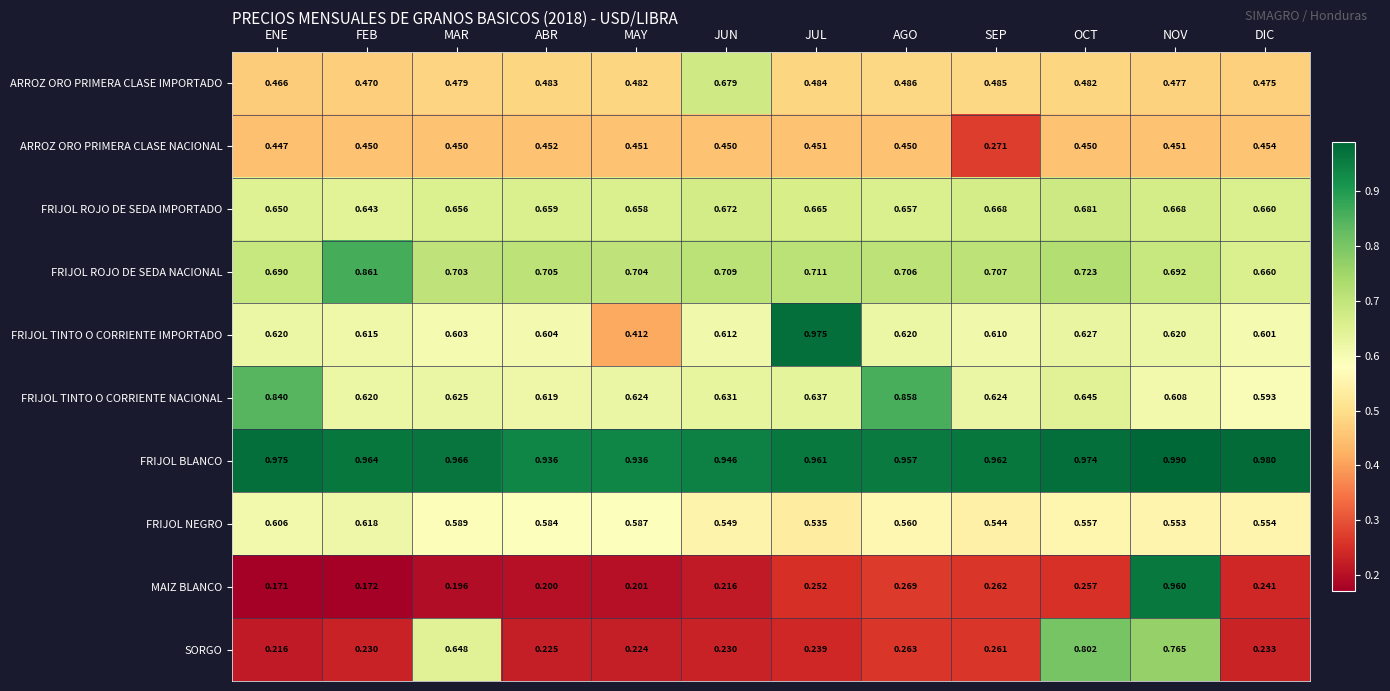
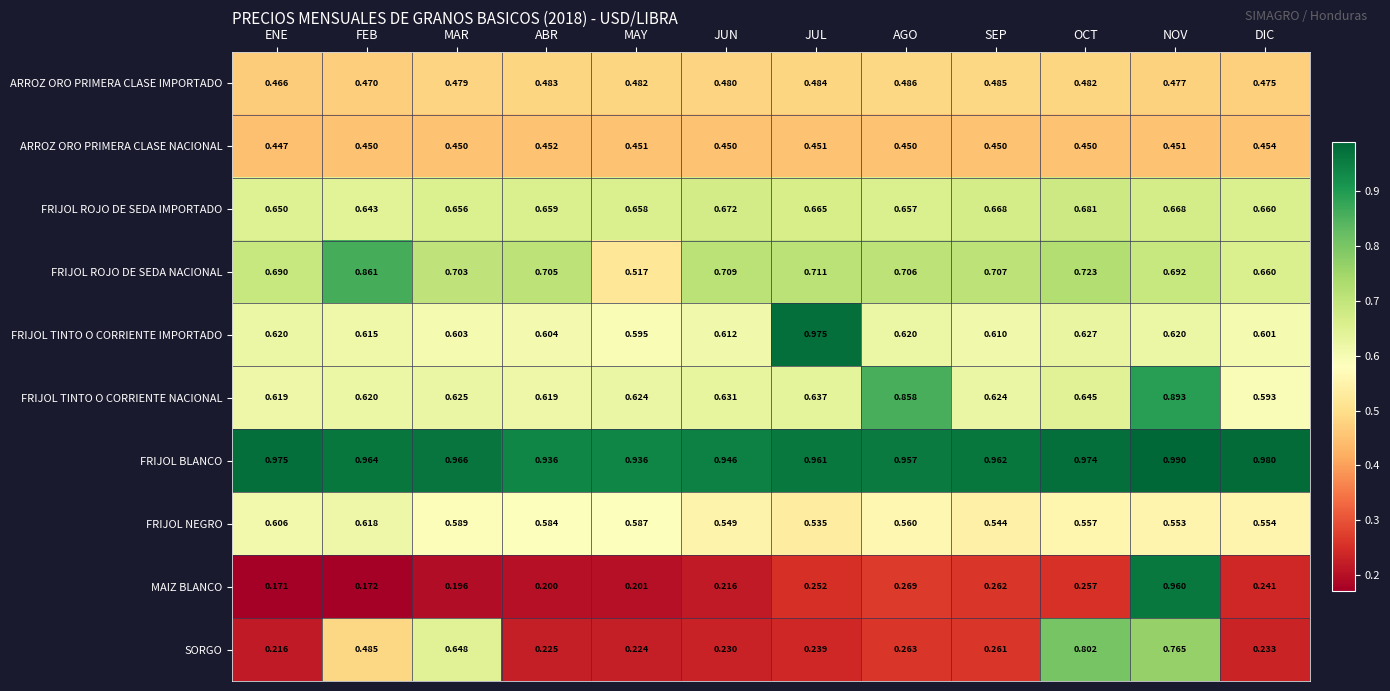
  {
    "ARROZ ORO PRIMERA CLASE IMPORTADO": {
      "ENE": 0.466,
      "FEB": 0.470,
      "MAR": 0.479,
      "ABR": 0.483,
      "MAY": 0.482,
-     "JUN": 0.679,
+     "JUN": 0.480,
      "JUL": 0.484,
      "AGO": 0.486,
      "SEP": 0.485,
      "OCT": 0.482,
      "NOV": 0.477,
      "DIC": 0.475
    },
    "ARROZ ORO PRIMERA CLASE NACIONAL": {
      "ENE": 0.447,
      "FEB": 0.450,
      "MAR": 0.450,
      "ABR": 0.452,
      "MAY": 0.451,
      "JUN": 0.450,
      "JUL": 0.451,
      "AGO": 0.450,
-     "SEP": 0.271,
+     "SEP": 0.450,
      "OCT": 0.450,
      "NOV": 0.451,
      "DIC": 0.454
    },
    "FRIJOL ROJO DE SEDA IMPORTADO": {
      "ENE": 0.650,
      "FEB": 0.643,
      "MAR": 0.656,
      "ABR": 0.659,
      "MAY": 0.658,
      "JUN": 0.672,
      "JUL": 0.665,
      "AGO": 0.657,
      "SEP": 0.668,
      "OCT": 0.681,
      "NOV": 0.668,
      "DIC": 0.660
    },
    "FRIJOL ROJO DE SEDA NACIONAL": {
      "ENE": 0.690,
      "FEB": 0.861,
      "MAR": 0.703,
      "ABR": 0.705,
-     "MAY": 0.704,
+     "MAY": 0.517,
      "JUN": 0.709,
      "JUL": 0.711,
      "AGO": 0.706,
      "SEP": 0.707,
      "OCT": 0.723,
      "NOV": 0.692,
      "DIC": 0.660
    },
    "FRIJOL TINTO O CORRIENTE IMPORTADO": {
      "ENE": 0.620,
      "FEB": 0.615,
      "MAR": 0.603,
      "ABR": 0.604,
-     "MAY": 0.412,
+     "MAY": 0.595,
      "JUN": 0.612,
      "JUL": 0.975,
      "AGO": 0.620,
      "SEP": 0.610,
      "OCT": 0.627,
      "NOV": 0.620,
      "DIC": 0.601
    },
    "FRIJOL TINTO O CORRIENTE NACIONAL": {
-     "ENE": 0.840,
+     "ENE": 0.619,
      "FEB": 0.620,
      "MAR": 0.625,
      "ABR": 0.619,
      "MAY": 0.624,
      "JUN": 0.631,
      "JUL": 0.637,
      "AGO": 0.858,
      "SEP": 0.624,
      "OCT": 0.645,
-     "NOV": 0.608,
+     "NOV": 0.893,
      "DIC": 0.593
    },
    "FRIJOL BLANCO": {
      "ENE": 0.975,
      "FEB": 0.964,
      "MAR": 0.966,
      "ABR": 0.936,
      "MAY": 0.936,
      "JUN": 0.946,
      "JUL": 0.961,
      "AGO": 0.957,
      "SEP": 0.962,
      "OCT": 0.974,
      "NOV": 0.990,
      "DIC": 0.980
    },
    "FRIJOL NEGRO": {
      "ENE": 0.606,
      "FEB": 0.618,
      "MAR": 0.589,
      "ABR": 0.584,
      "MAY": 0.587,
      "JUN": 0.549,
      "JUL": 0.535,
      "AGO": 0.560,
      "SEP": 0.544,
      "OCT": 0.557,
      "NOV": 0.553,
      "DIC": 0.554
    },
    "MAIZ BLANCO": {
      "ENE": 0.171,
      "FEB": 0.172,
      "MAR": 0.196,
      "ABR": 0.200,
      "MAY": 0.201,
      "JUN": 0.216,
      "JUL": 0.252,
      "AGO": 0.269,
      "SEP": 0.262,
      "OCT": 0.257,
      "NOV": 0.960,
      "DIC": 0.241
    },
    "SORGO": {
      "ENE": 0.216,
-     "FEB": 0.230,
+     "FEB": 0.485,
      "MAR": 0.648,
      "ABR": 0.225,
      "MAY": 0.224,
      "JUN": 0.230,
      "JUL": 0.239,
      "AGO": 0.263,
      "SEP": 0.261,
      "OCT": 0.802,
      "NOV": 0.765,
      "DIC": 0.233
    }
  }
